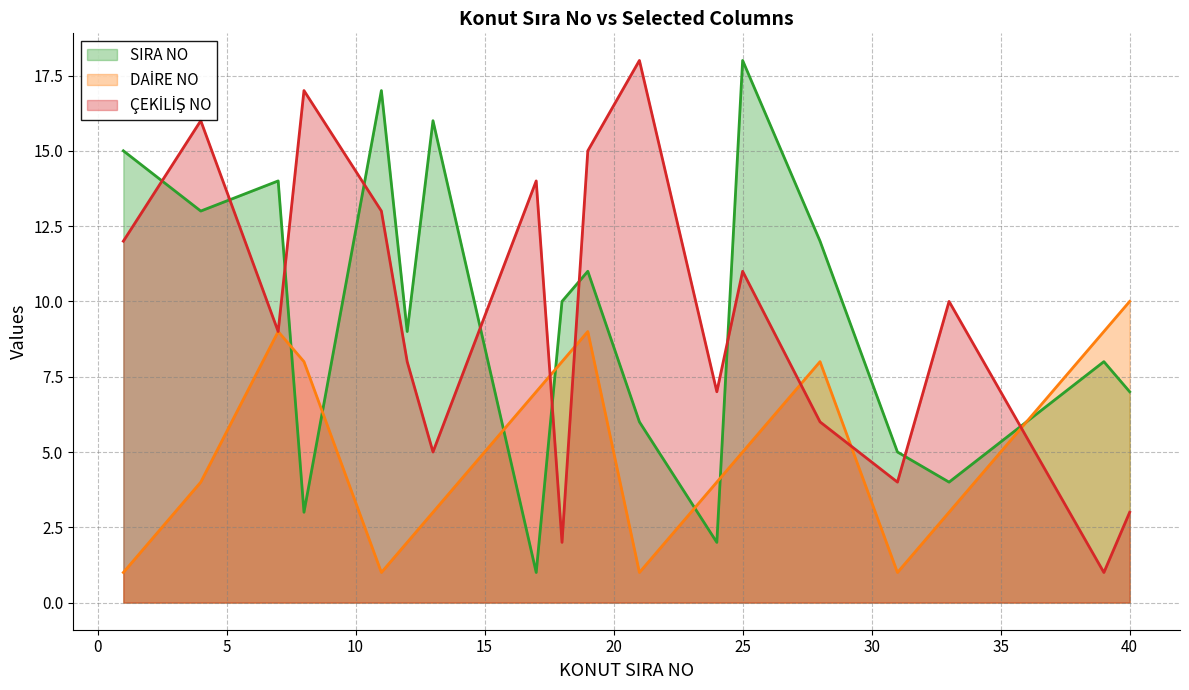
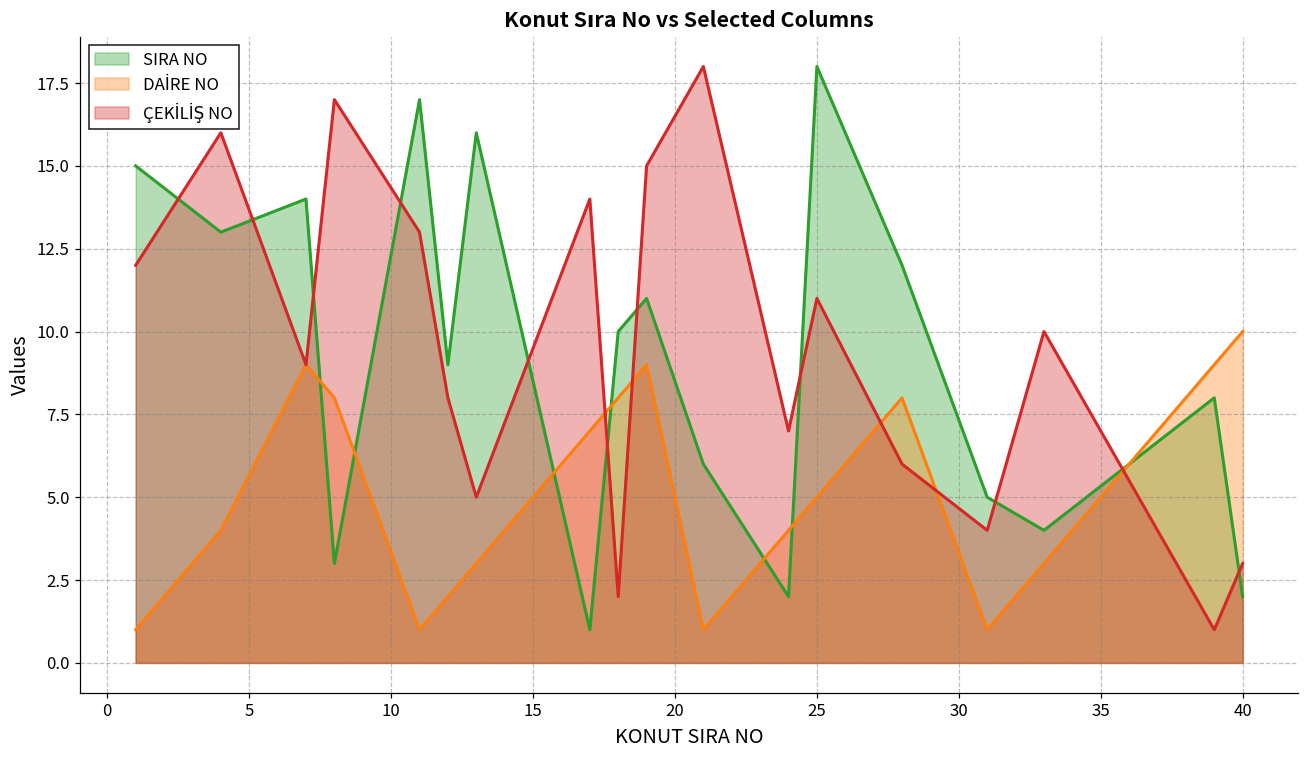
  {
    "SIRA NO": {
      "25": 18,
-     "40": 7
+     "40": 2
    }
  }
